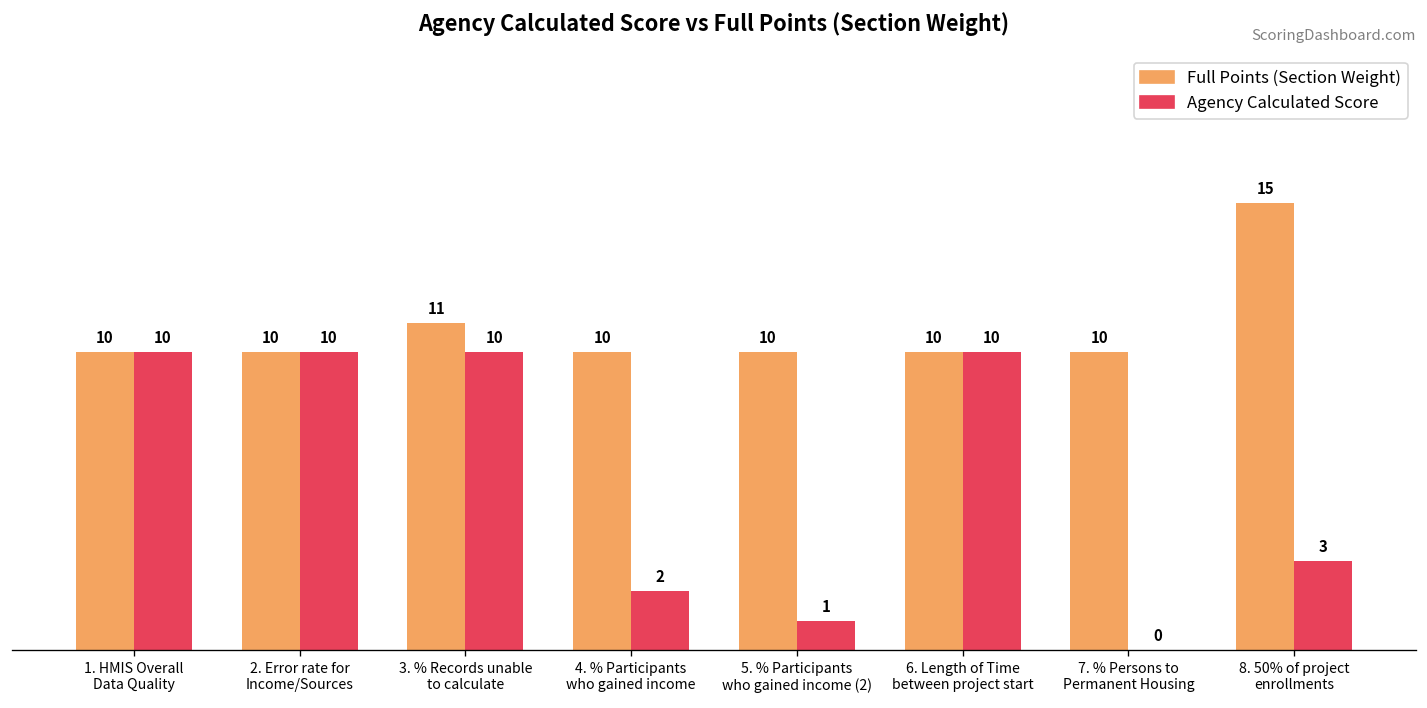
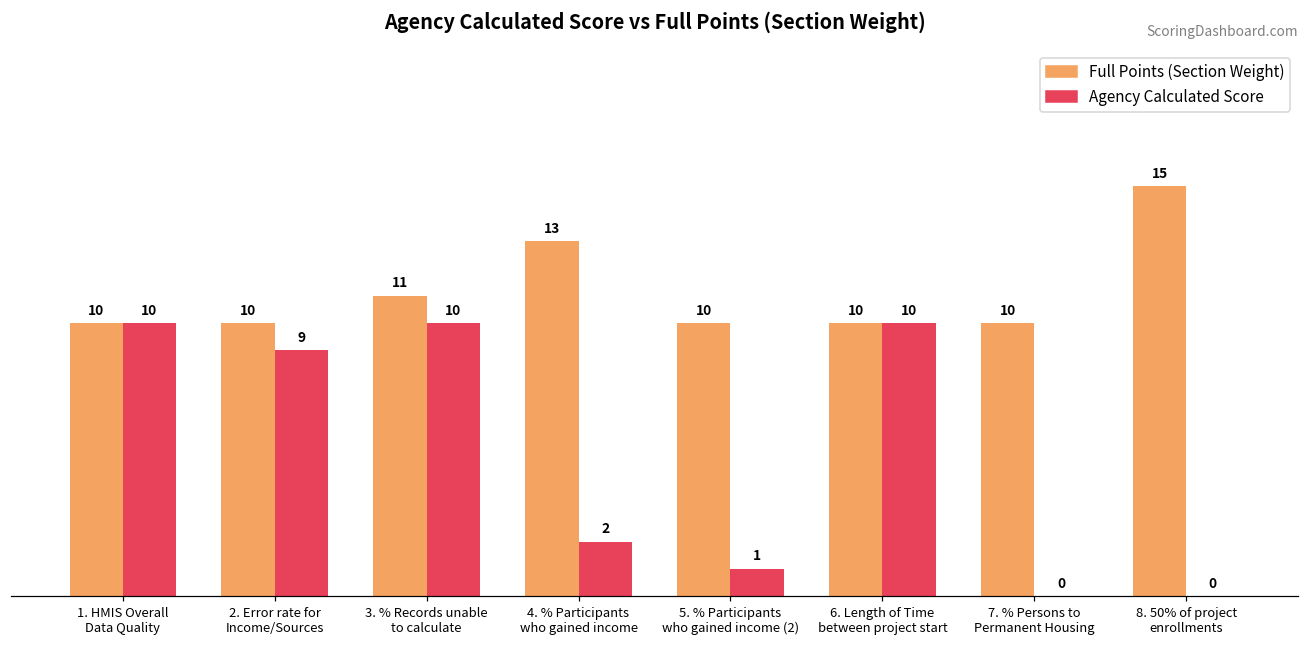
  {
    "Full Points (Section Weight)": {
      "1. HMIS Overall Data Quality": 10,
      "2. Error rate for Income/Sources": 10,
      "3. % Records unable to calculate": 11,
-     "4. % Participants who gained income": 10,
+     "4. % Participants who gained income": 13,
      "5. % Participants who gained income (2)": 10,
      "6. Length of Time between project start": 10,
      "7. % Persons to Permanent Housing": 10,
      "8. 50% of project enrollments": 15
    },
    "Agency Calculated Score": {
      "1. HMIS Overall Data Quality": 10,
-     "2. Error rate for Income/Sources": 10,
+     "2. Error rate for Income/Sources": 9,
      "3. % Records unable to calculate": 10,
      "4. % Participants who gained income": 2,
      "5. % Participants who gained income (2)": 1,
      "6. Length of Time between project start": 10,
      "7. % Persons to Permanent Housing": 0,
-     "8. 50% of project enrollments": 3
+     "8. 50% of project enrollments": 0
    }
  }
